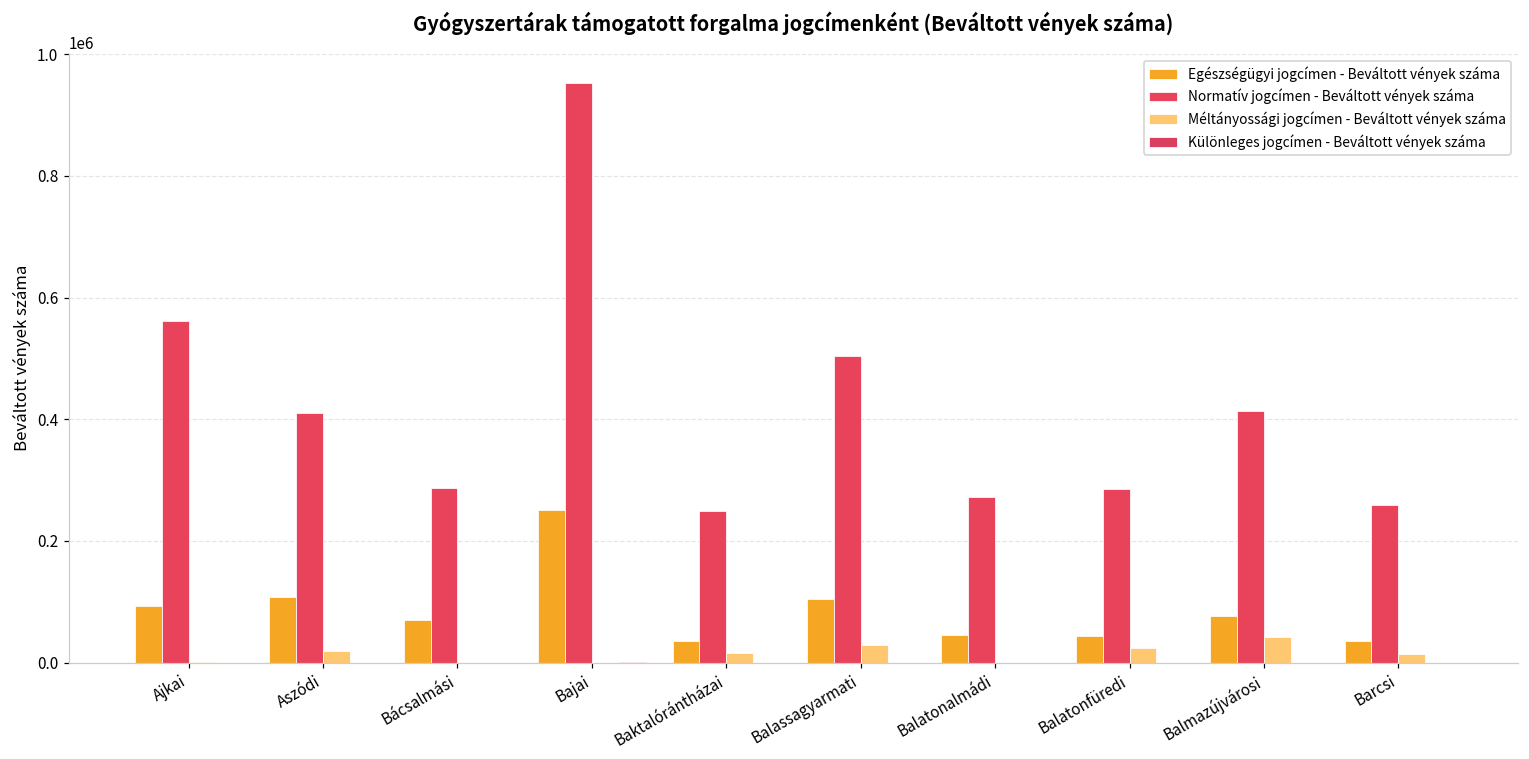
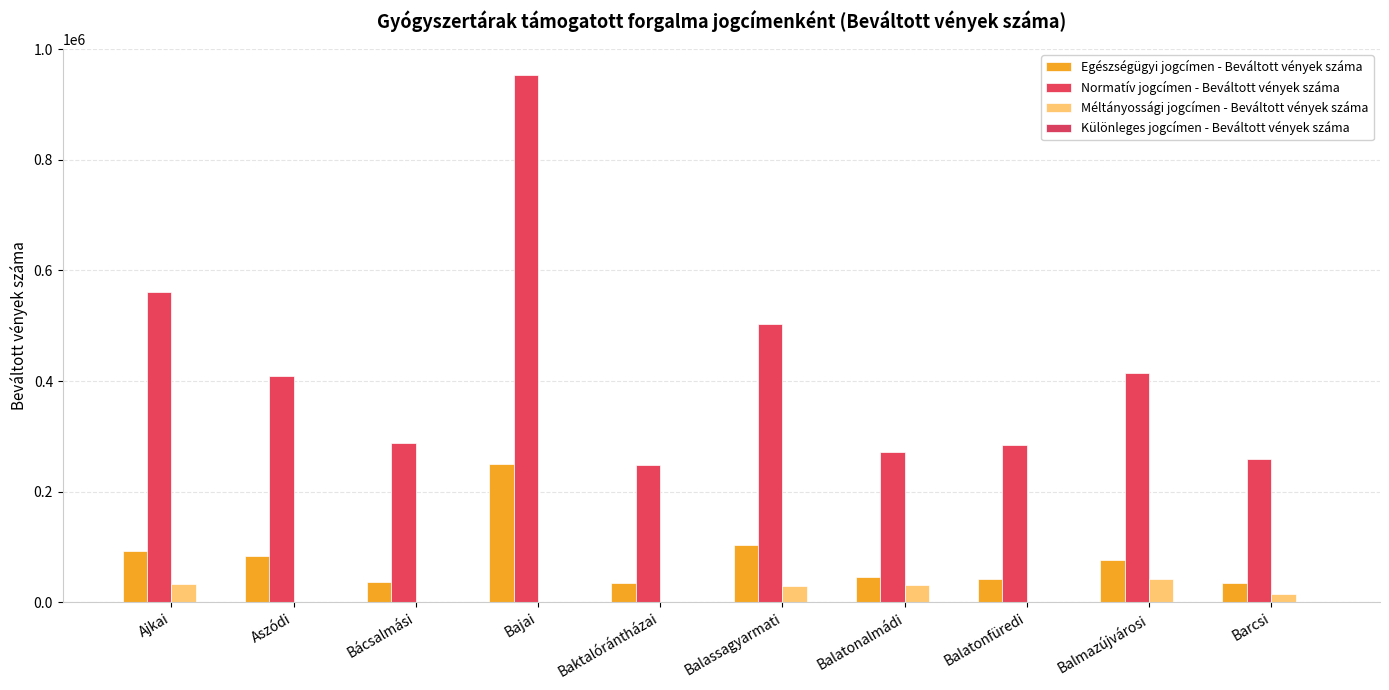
  {
    "Egészségügyi jogcímen - Beváltott vények száma": {
      "Ajkai": 90000,
-     "Aszódi": 110000,
-     "Bácsalmási": 70000,
+     "Aszódi": 80000,
+     "Bácsalmási": 40000,
      "Bajai": 250000,
      "Baktalórántházai": 40000,
      "Balassagyarmati": 100000,
      "Balatonalmádi": 50000,
      "Balatonfüredi": 40000,
      "Balmazújvárosi": 80000,
      "Barcsi": 40000
    },
    "Méltányossági jogcímen - Beváltott vények száma": {
-     "Ajkai": 0,
-     "Aszódi": 20000,
+     "Ajkai": 30000,
+     "Aszódi": 0,
      "Bácsalmási": 0,
-     "Baktalórántházai": 20000,
+     "Baktalórántházai": 0,
      "Balassagyarmati": 30000,
-     "Balatonalmádi": 0,
-     "Balatonfüredi": 20000,
+     "Balatonalmádi": 30000,
+     "Balatonfüredi": 0,
      "Balmazújvárosi": 40000,
      "Barcsi": 10000
    }
  }
